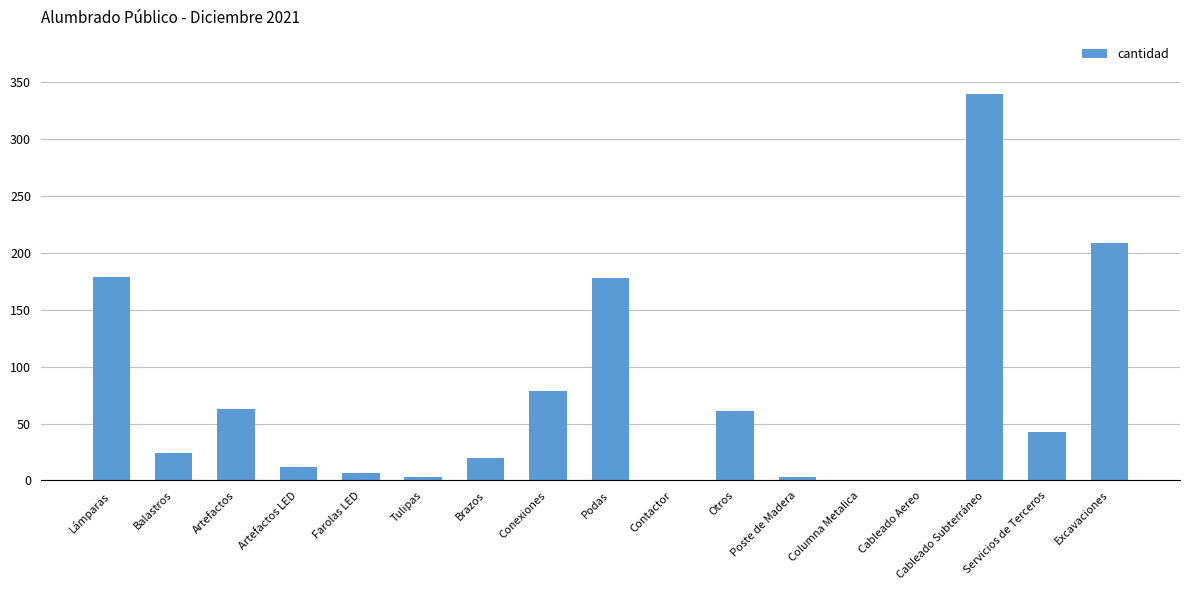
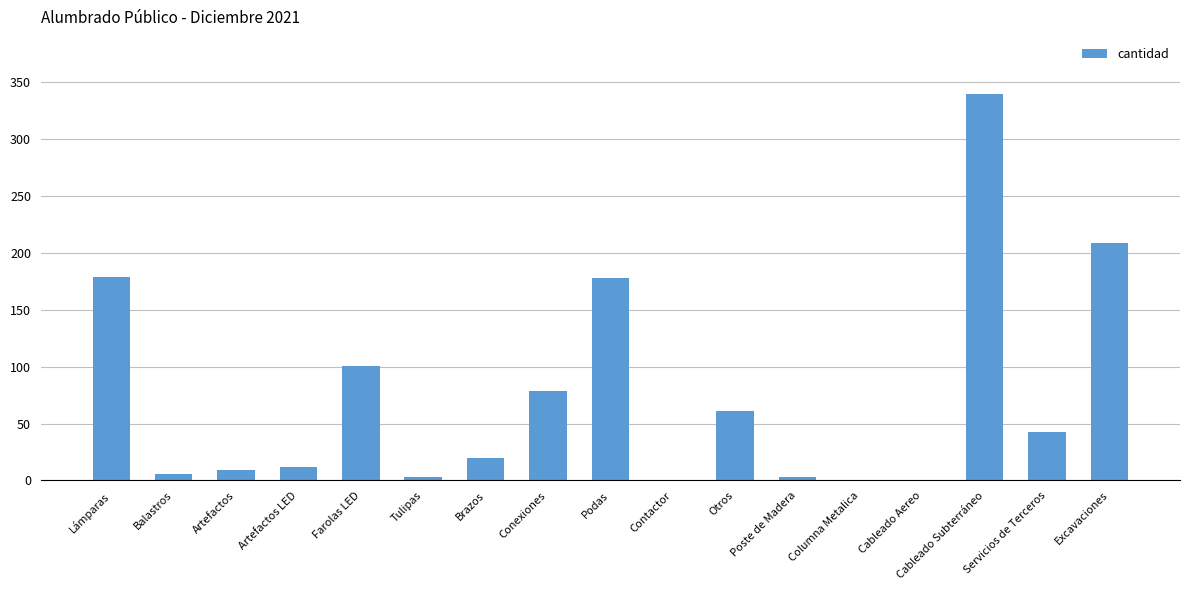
  {
    "Lámparas": 179,
-   "Balastros": 24,
-   "Artefactos": 63,
+   "Balastros": 6,
+   "Artefactos": 9,
    "Artefactos LED": 12,
-   "Farolas LED": 7,
+   "Farolas LED": 101,
    "Tulipas": 3,
    "Brazos": 20,
    "Conexiones": 79,
    "Podas": 178,
    "Contactor": 0,
    "Otros": 61,
    "Poste de Madera": 3,
    "Columna Metalica": 0,
    "Cableado Aereo": 0,
    "Cableado Subterráneo": 340,
    "Servicios de Terceros": 43,
    "Excavaciones": 209
  }
